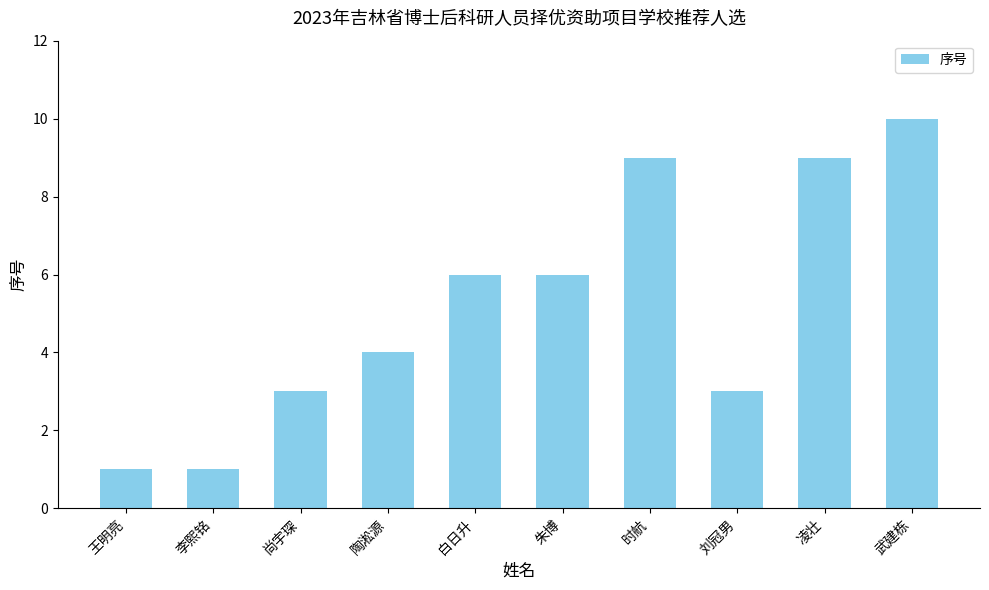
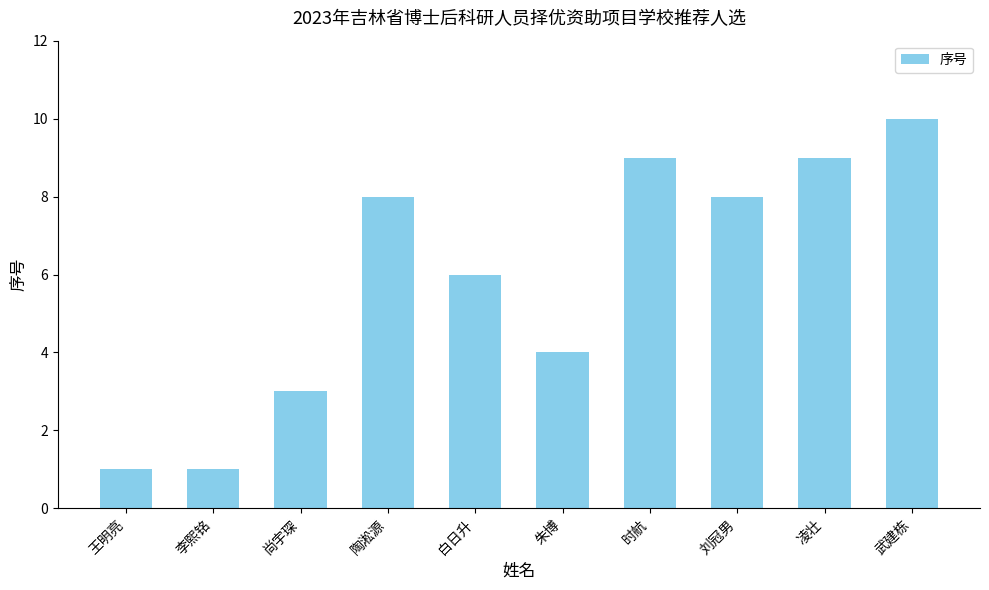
  {
    "王明亮": 1,
    "李熙铭": 1,
    "尚宇琛": 3,
-   "陶淞源": 4,
+   "陶淞源": 8,
    "白日升": 6,
-   "朱博": 6,
+   "朱博": 4,
    "时航": 9,
-   "刘冠男": 3,
+   "刘冠男": 8,
    "凌壮": 9,
    "武建栋": 10
  }
